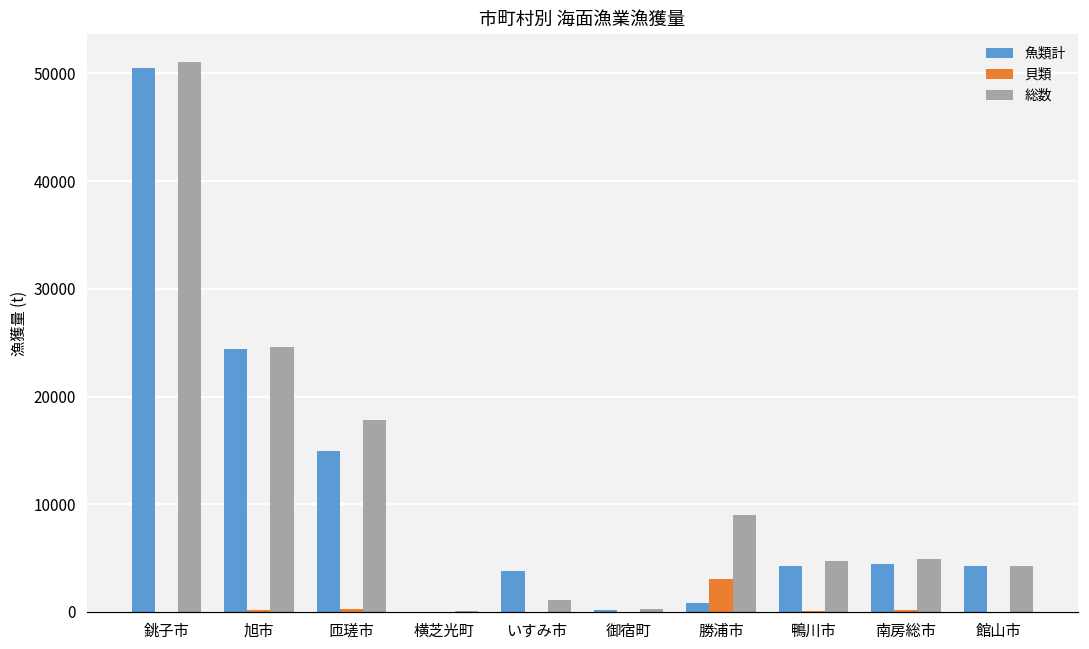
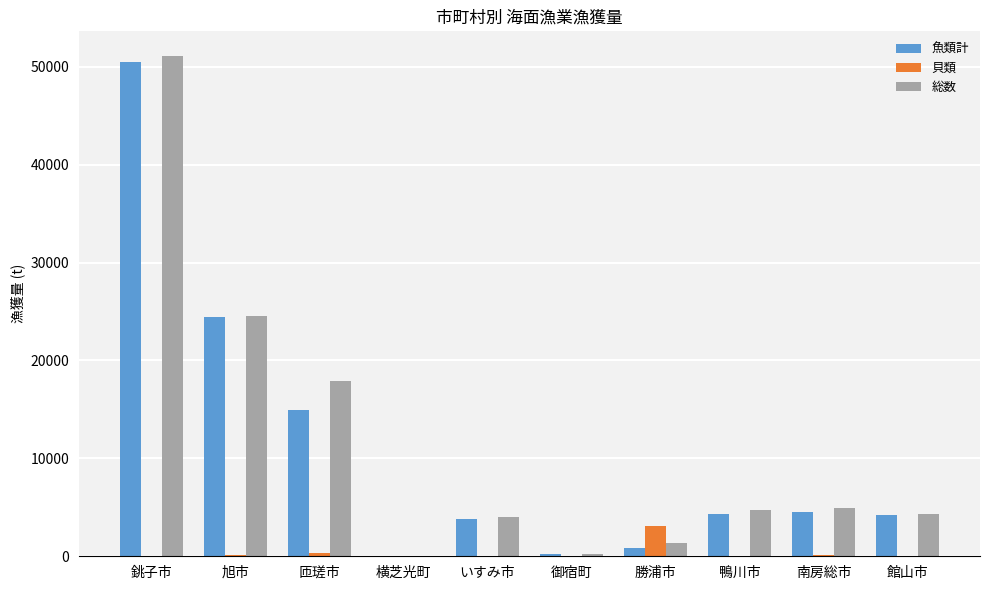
  {
    "魚類計": {
      "銚子市": 51000,
      "旭市": 24000,
      "匝瑳市": 15000,
      "いすみ市": 4000,
      "勝浦市": 1000,
      "鴨川市": 4000,
      "南房総市": 4000,
      "館山市": 4000
    },
    "貝類": {
      "匝瑳市": 0,
      "勝浦市": 3000
    },
    "総数": {
      "銚子市": 51000,
      "旭市": 25000,
      "匝瑳市": 18000,
-     "いすみ市": 1000,
-     "勝浦市": 9000,
+     "いすみ市": 4000,
+     "勝浦市": 1000,
      "鴨川市": 5000,
      "南房総市": 5000,
      "館山市": 4000
    }
  }
